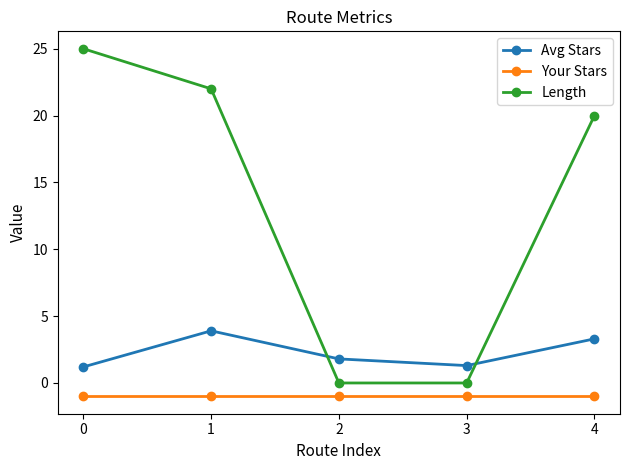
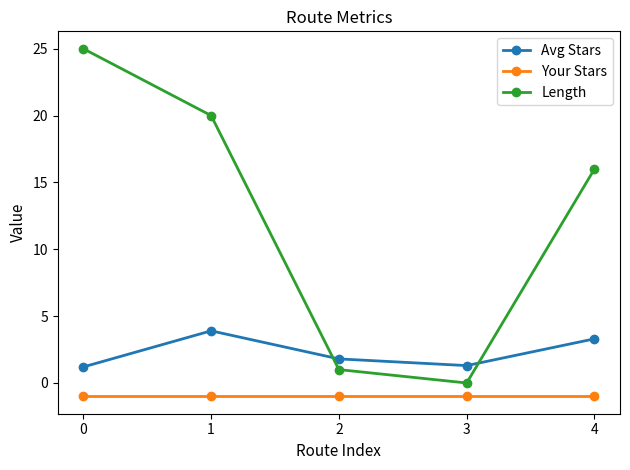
  {
    "Avg Stars": {
      "0": 1.2,
      "1": 4,
      "2": 1.8,
      "3": 1.3,
      "4": 3.3
    },
    "Your Stars": {
      "0": -1,
      "1": -1,
      "2": -1,
      "3": -1,
      "4": -1
    },
    "Length": {
      "0": 25,
-     "1": 22,
-     "2": 0,
+     "1": 20,
+     "2": 1,
      "3": 0,
-     "4": 20
+     "4": 16
    }
  }
